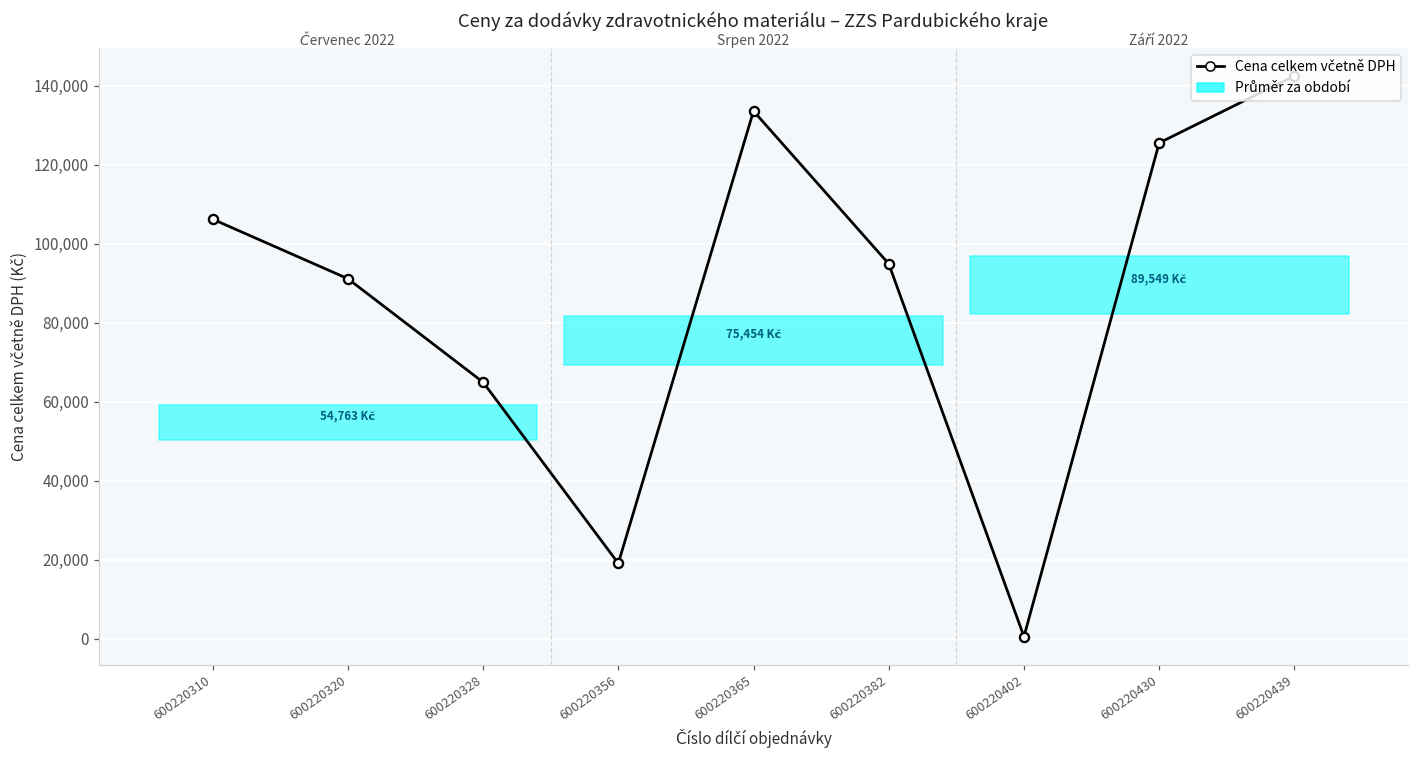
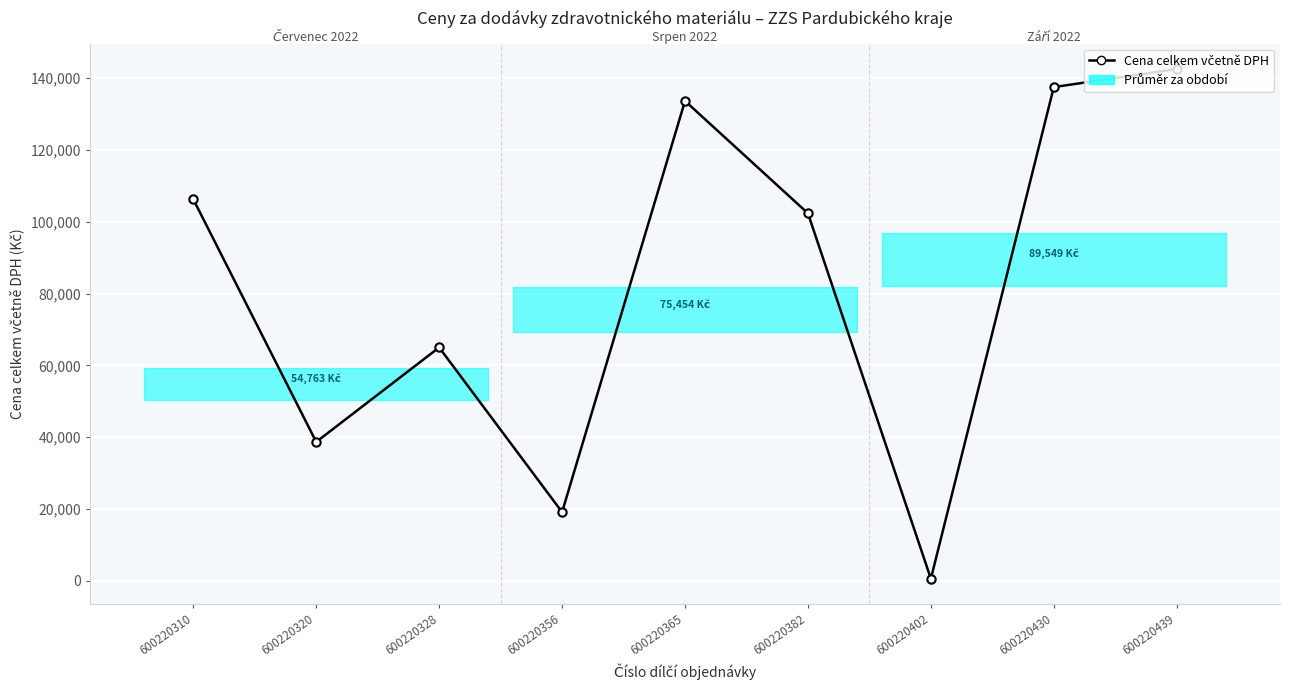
  {
    "600220310": "106,000",
-   "600220320": "91,000",
+   "600220320": "39,000",
    "600220328": "65,000",
    "600220356": "19,000",
    "600220365": "134,000",
-   "600220382": "95,000",
+   "600220382": "102,000",
    "600220402": "1,000",
-   "600220430": "126,000"
+   "600220430": "137,000"
  }
